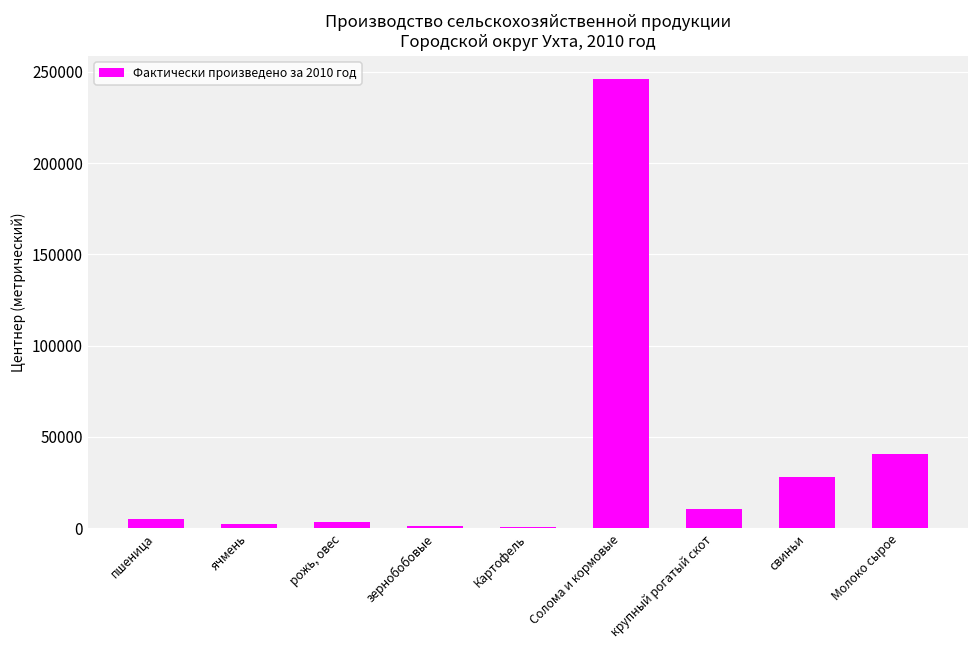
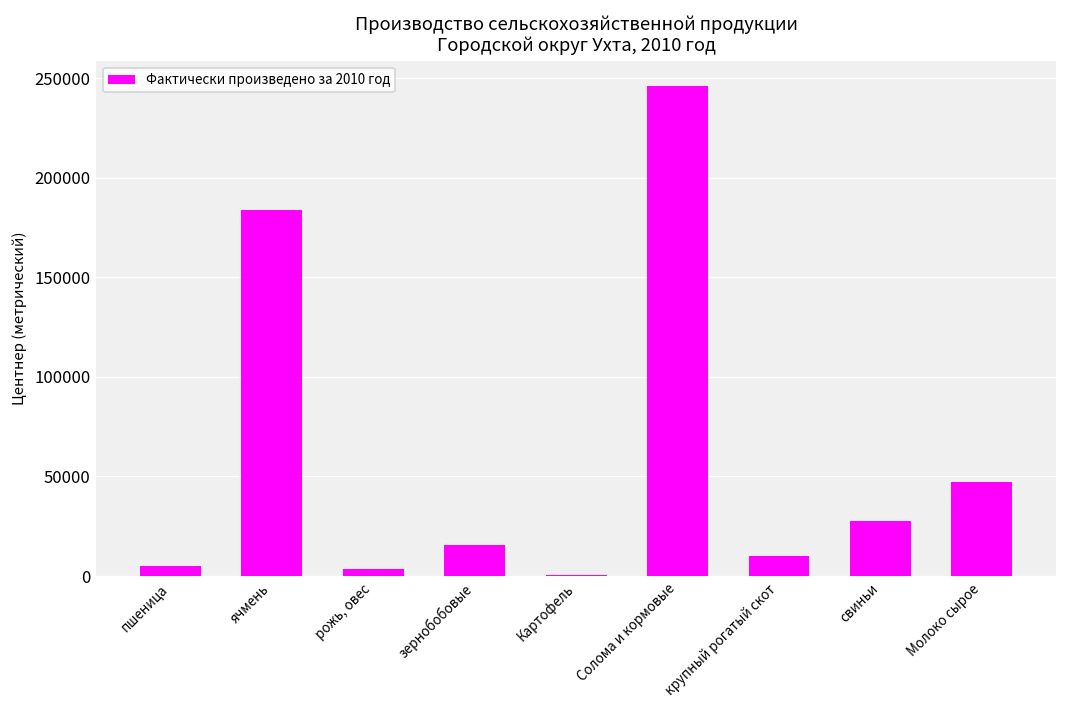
  {
    "пшеница": 5000,
-   "ячмень": 2000,
+   "ячмень": 184000,
    "рожь, овес": 4000,
-   "зернобобовые": 1000,
+   "зернобобовые": 16000,
    "Солома и кормовые": 246000,
    "крупный рогатый скот": 10000,
    "свиньи": 28000,
-   "Молоко сырое": 41000
+   "Молоко сырое": 47000
  }
